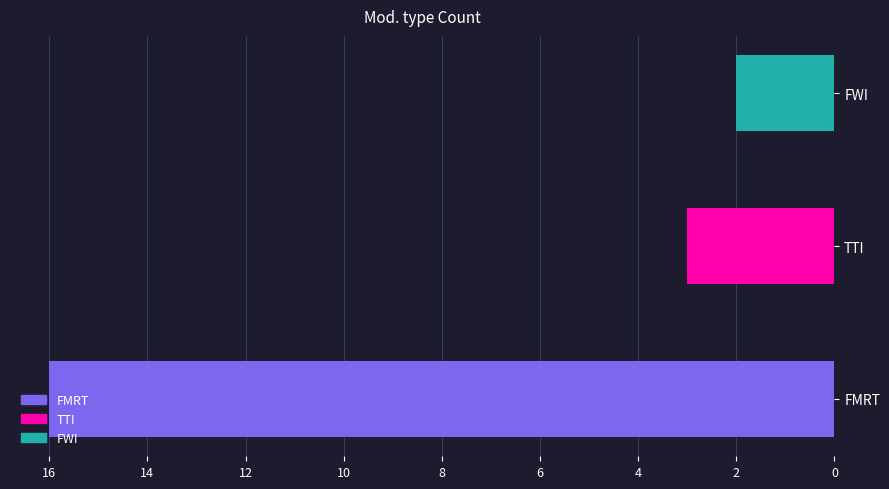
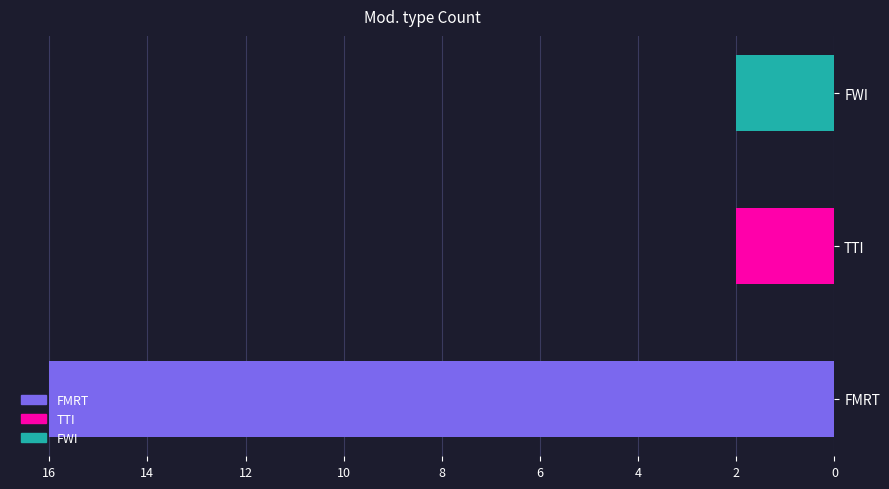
  {
    "FWI": 2,
-   "TTI": 3
+   "TTI": 2
  }
